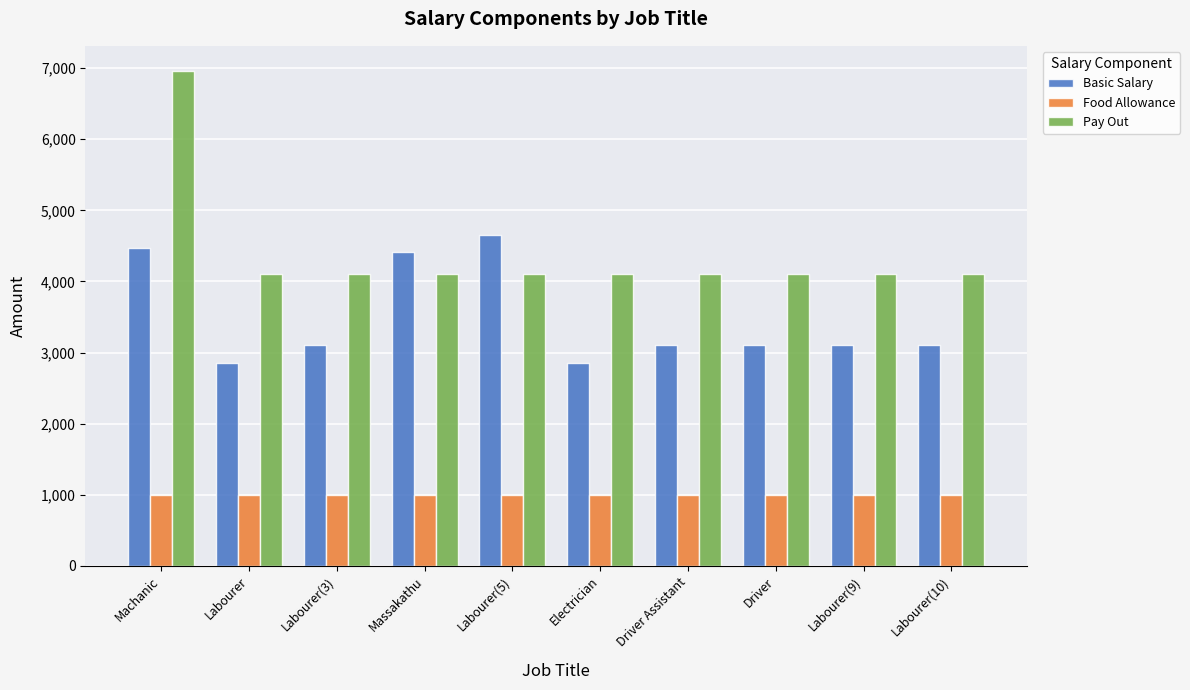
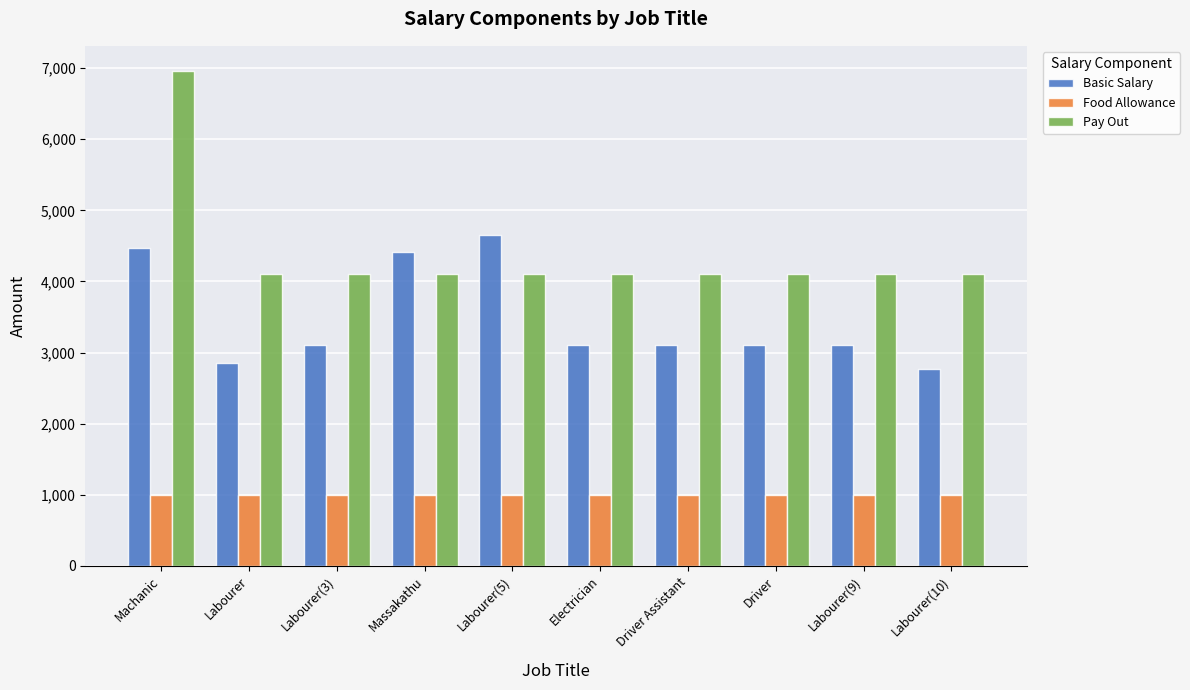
  {
    "Basic Salary": {
      "Machanic": "4,500",
      "Labourer": "2,900",
      "Labourer(3)": "3,100",
      "Massakathu": "4,400",
      "Labourer(5)": "4,700",
-     "Electrician": "2,800",
+     "Electrician": "3,100",
      "Driver Assistant": "3,100",
      "Driver": "3,100",
      "Labourer(9)": "3,100",
-     "Labourer(10)": "3,100"
+     "Labourer(10)": "2,800"
    },
    "Food Allowance": {
      "Machanic": "1,000",
      "Labourer": "1,000",
      "Labourer(3)": "1,000",
      "Massakathu": "1,000",
      "Labourer(5)": "1,000",
      "Electrician": "1,000",
      "Driver Assistant": "1,000",
      "Driver": "1,000",
      "Labourer(9)": "1,000",
      "Labourer(10)": "1,000"
    },
    "Pay Out": {
      "Machanic": "7,000",
      "Labourer": "4,100",
      "Labourer(3)": "4,100",
      "Massakathu": "4,100",
      "Labourer(5)": "4,100",
      "Electrician": "4,100",
      "Driver Assistant": "4,100",
      "Driver": "4,100",
      "Labourer(9)": "4,100",
      "Labourer(10)": "4,100"
    }
  }
